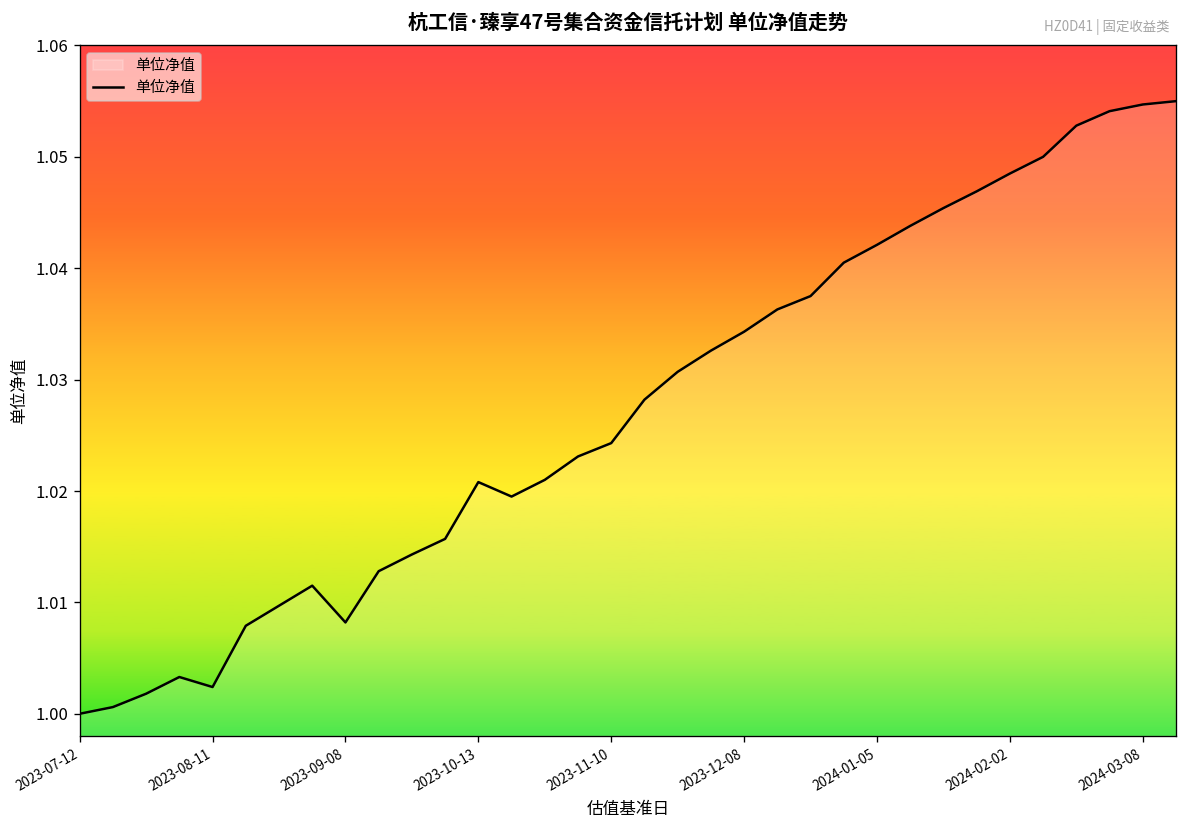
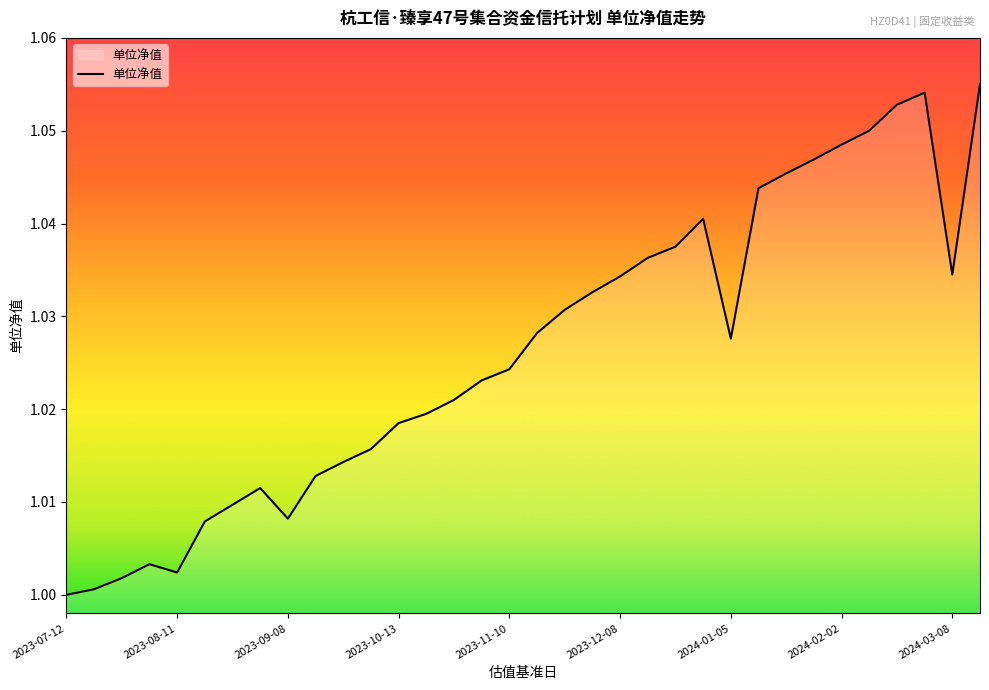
  {
    "2023-07-12": 1.000,
    "2023-08-11": 1.002,
    "2023-09-08": 1.008,
-   "2023-10-13": 1.021,
+   "2023-10-13": 1.019,
    "2023-11-10": 1.024,
    "2023-12-08": 1.034,
-   "2024-01-05": 1.042,
+   "2024-01-05": 1.028,
    "2024-02-02": 1.049,
-   "2024-03-08": 1.055
+   "2024-03-08": 1.035
  }
